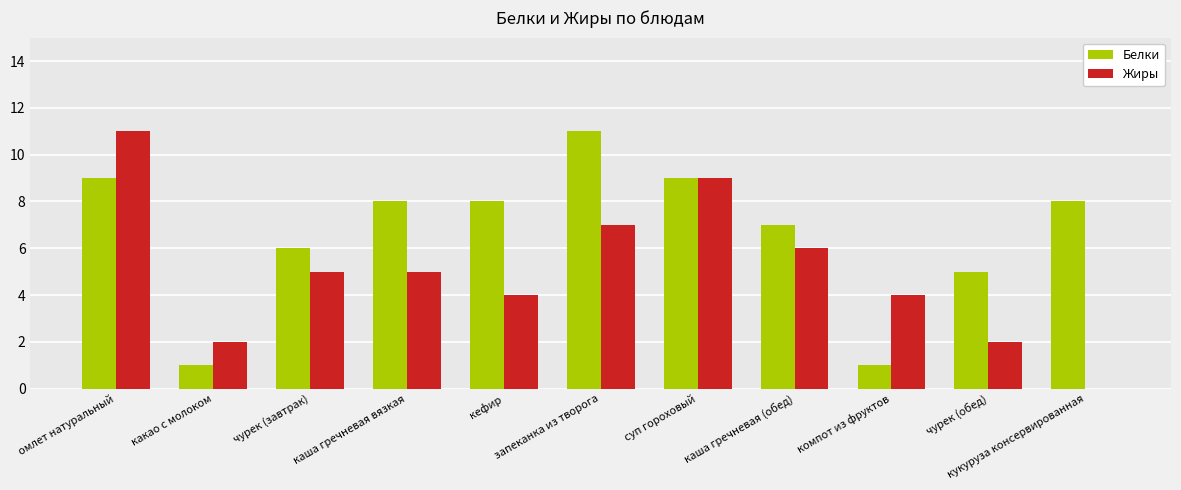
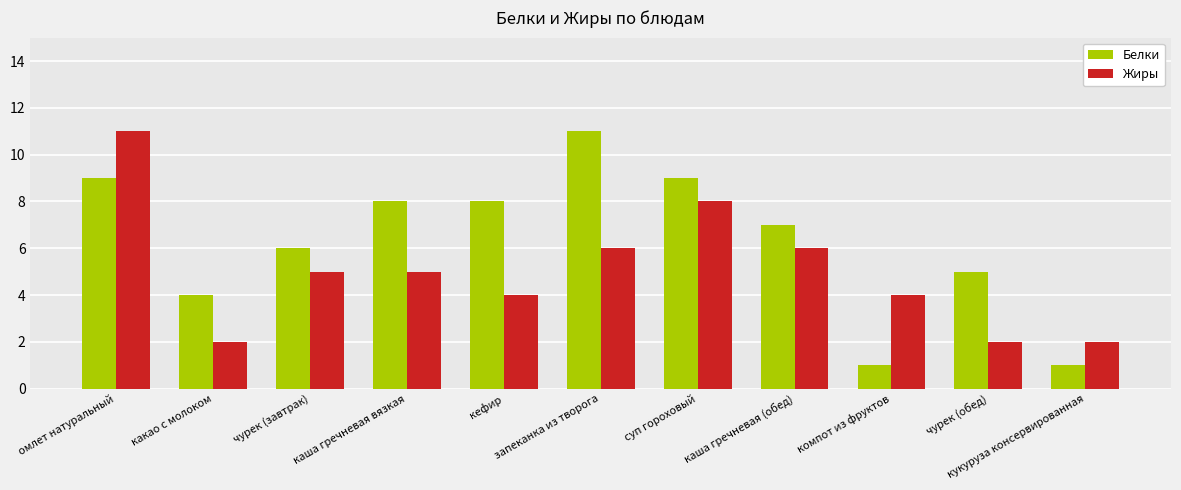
  {
    "Белки": {
      "омлет натуральный": 9,
-     "какао с молоком": 1,
+     "какао с молоком": 4,
      "чурек (завтрак)": 6,
      "каша гречневая вязкая": 8,
      "кефир": 8,
      "запеканка из творога": 11,
      "суп гороховый": 9,
      "каша гречневая (обед)": 7,
      "компот из фруктов": 1,
      "чурек (обед)": 5,
-     "кукуруза консервированная": 8
+     "кукуруза консервированная": 1
    },
    "Жиры": {
      "омлет натуральный": 11,
      "какао с молоком": 2,
      "чурек (завтрак)": 5,
      "каша гречневая вязкая": 5,
      "кефир": 4,
-     "запеканка из творога": 7,
-     "суп гороховый": 9,
+     "запеканка из творога": 6,
+     "суп гороховый": 8,
      "каша гречневая (обед)": 6,
      "компот из фруктов": 4,
      "чурек (обед)": 2,
-     "кукуруза консервированная": 0
+     "кукуруза консервированная": 2
    }
  }
